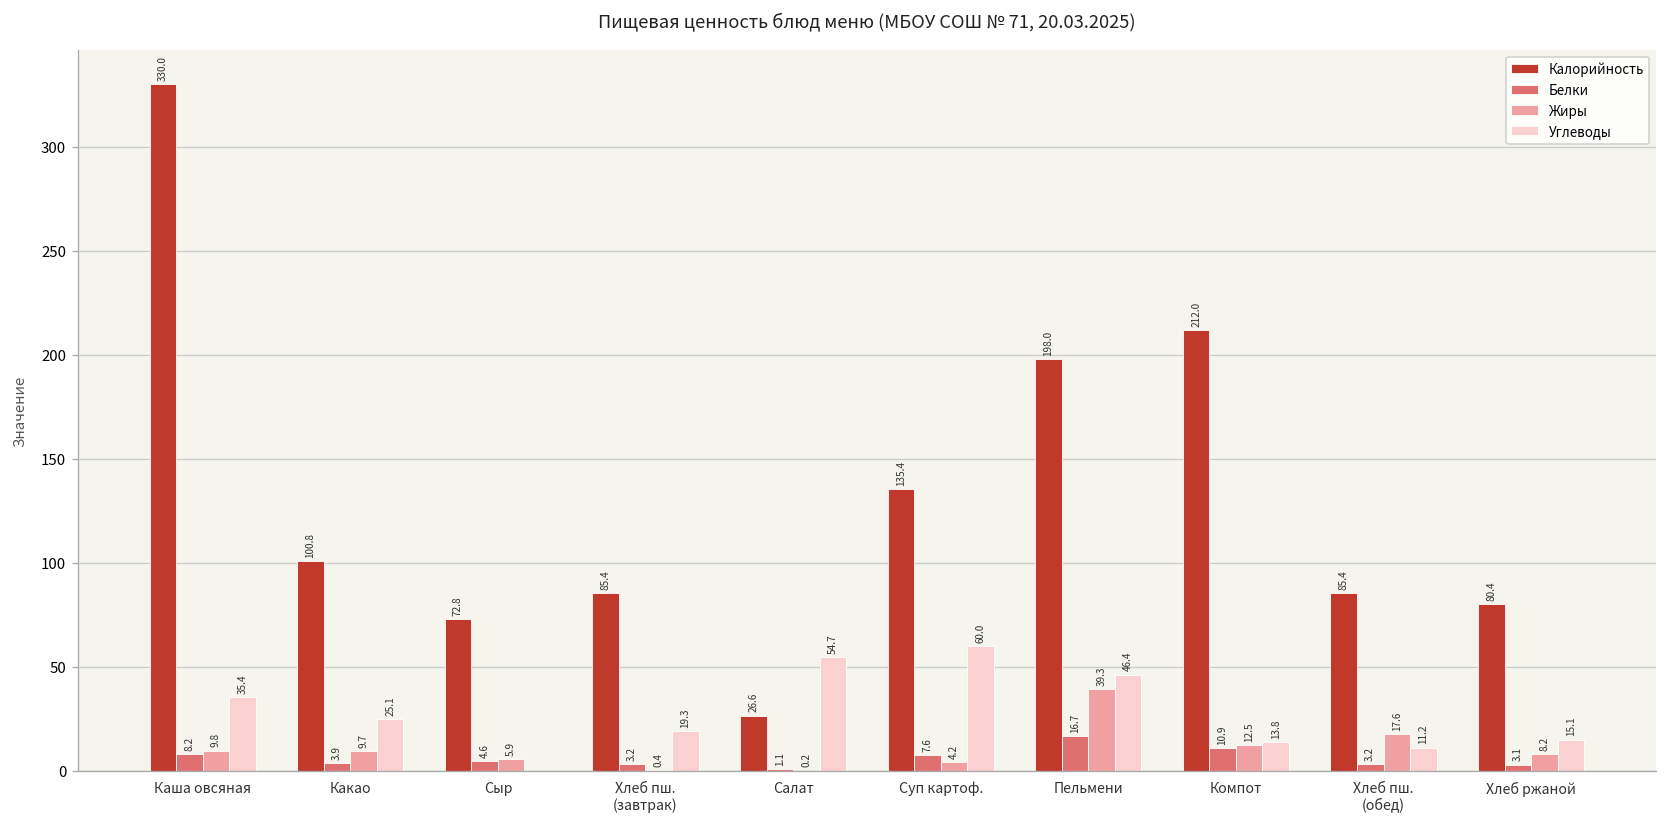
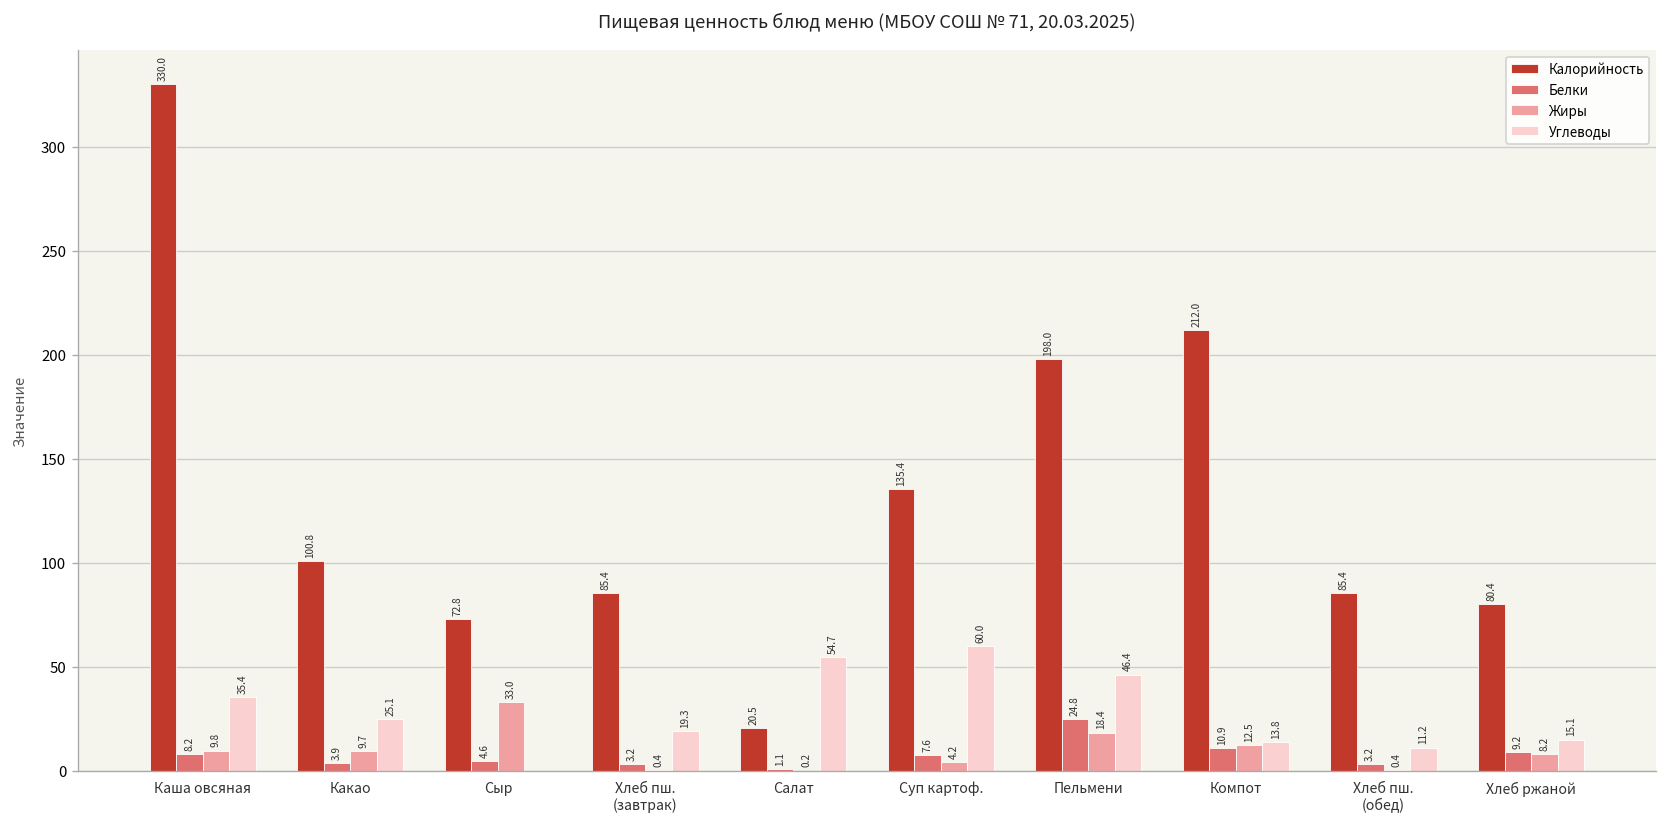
  {
    "Калорийность": {
      "Каша овсяная": 330.0,
      "Какао": 100.8,
      "Сыр": 72.8,
      "Хлеб пш. (завтрак)": 85.4,
-     "Салат": 26.6,
+     "Салат": 20.5,
      "Суп картоф.": 135.4,
      "Пельмени": 198.0,
      "Компот": 212.0,
      "Хлеб пш. (обед)": 85.4,
      "Хлеб ржаной": 80.4
    },
    "Белки": {
      "Каша овсяная": 8.2,
      "Какао": 3.9,
      "Сыр": 4.6,
      "Хлеб пш. (завтрак)": 3.2,
      "Салат": 1.1,
      "Суп картоф.": 7.6,
-     "Пельмени": 16.7,
+     "Пельмени": 24.8,
      "Компот": 10.9,
      "Хлеб пш. (обед)": 3.2,
-     "Хлеб ржаной": 3.1
+     "Хлеб ржаной": 9.2
    },
    "Жиры": {
      "Каша овсяная": 9.8,
      "Какао": 9.7,
-     "Сыр": 5.9,
+     "Сыр": 33.0,
      "Хлеб пш. (завтрак)": 0.4,
      "Салат": 0.2,
      "Суп картоф.": 4.2,
-     "Пельмени": 39.3,
+     "Пельмени": 18.4,
      "Компот": 12.5,
-     "Хлеб пш. (обед)": 17.6,
+     "Хлеб пш. (обед)": 0.4,
      "Хлеб ржаной": 8.2
    },
    "Углеводы": {
      "Каша овсяная": 35.4,
      "Какао": 25.1,
      "Хлеб пш. (завтрак)": 19.3,
      "Салат": 54.7,
      "Суп картоф.": 60.0,
      "Пельмени": 46.4,
      "Компот": 13.8,
      "Хлеб пш. (обед)": 11.2,
      "Хлеб ржаной": 15.1
    }
  }
